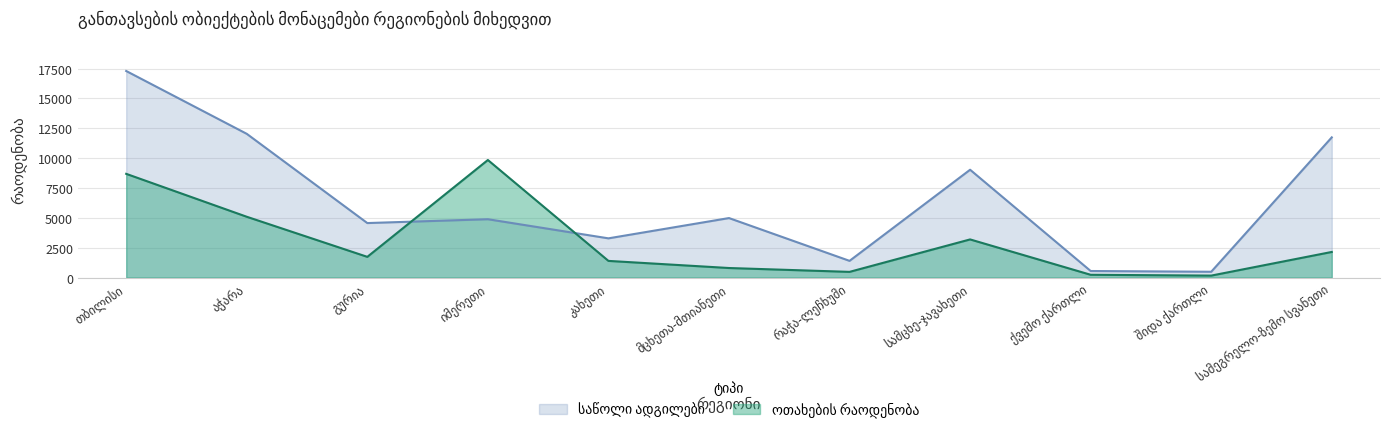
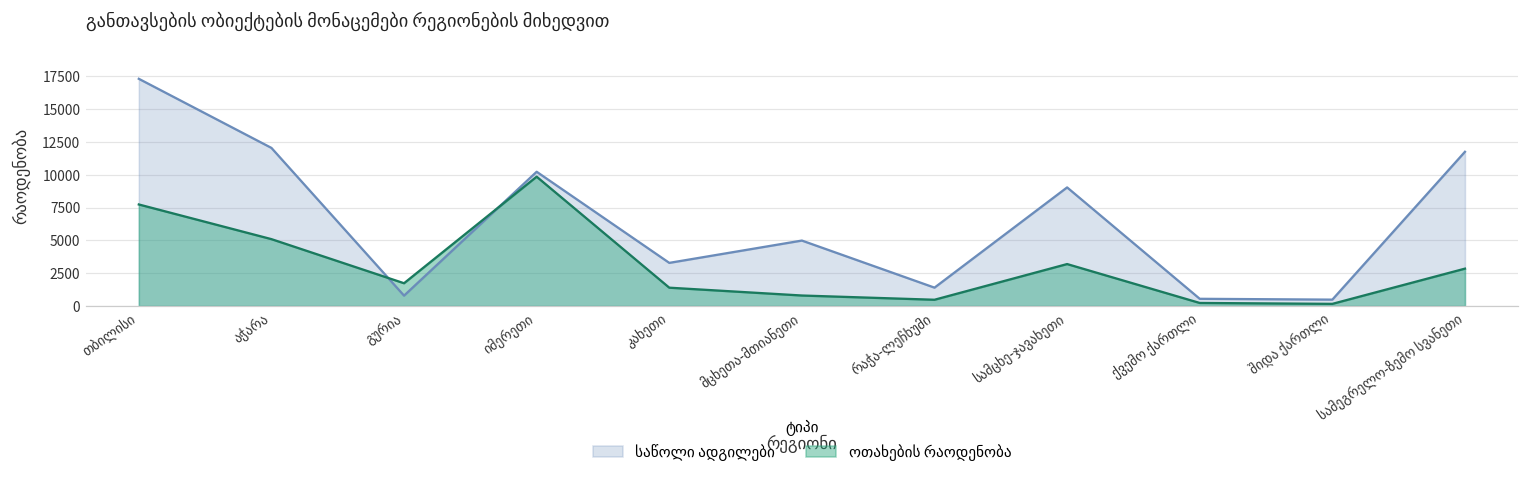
  {
    "საწოლი ადგილები": {
      "თბილისი": 17300,
      "აჭარა": 12000,
-     "გურია": 4600,
-     "იმერეთი": 4900,
+     "გურია": 800,
+     "იმერეთი": 10200,
      "კახეთი": 3300,
      "მცხეთა-მთიანეთი": 5000,
      "რაჭა-ლეჩხუმი": 1400,
      "სამცხე-ჯავახეთი": 9000,
      "ქვემო ქართლი": 500,
      "შიდა ქართლი": 500,
      "სამეგრელო-ზემო სვანეთი": 11700
    },
    "ოთახების რაოდენობა": {
-     "თბილისი": 8700,
+     "თბილისი": 7700,
      "აჭარა": 5100,
      "გურია": 1700,
      "იმერეთი": 9800,
      "კახეთი": 1400,
      "მცხეთა-მთიანეთი": 800,
      "რაჭა-ლეჩხუმი": 500,
      "სამცხე-ჯავახეთი": 3200,
      "ქვემო ქართლი": 200,
      "შიდა ქართლი": 200,
-     "სამეგრელო-ზემო სვანეთი": 2100
+     "სამეგრელო-ზემო სვანეთი": 2800
    }
  }
